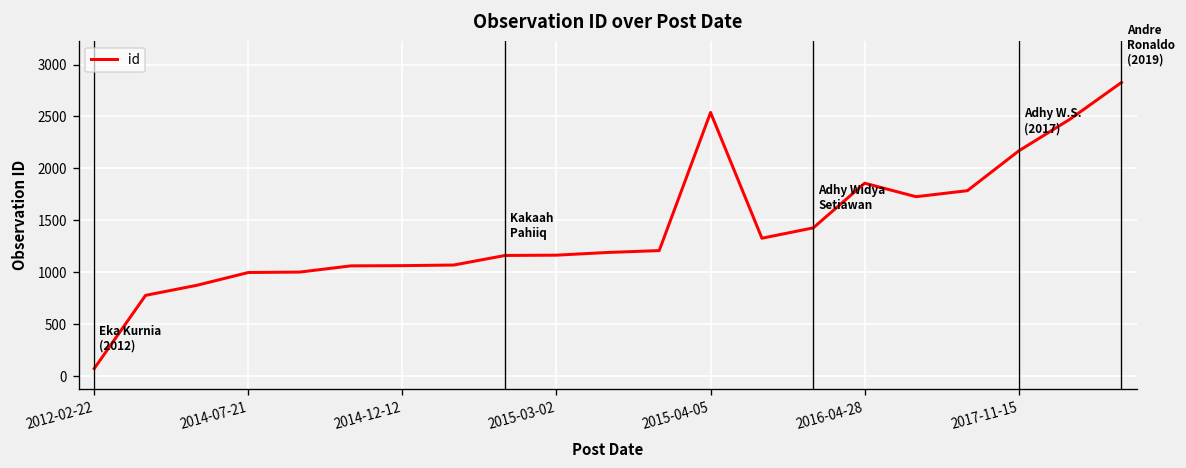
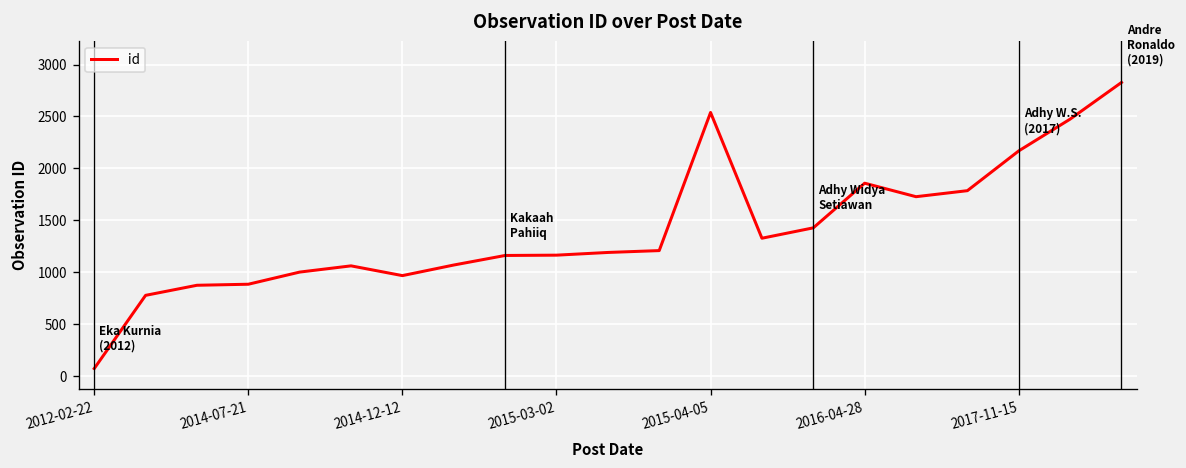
  {
-   "2014-07-21": 1000,
-   "2014-12-12": 1100,
+   "2014-07-21": 900,
+   "2014-12-12": 1000,
    "2015-04-05": 2500,
    "2016-04-28": 1900,
    "2017-11-15": 2200
  }
